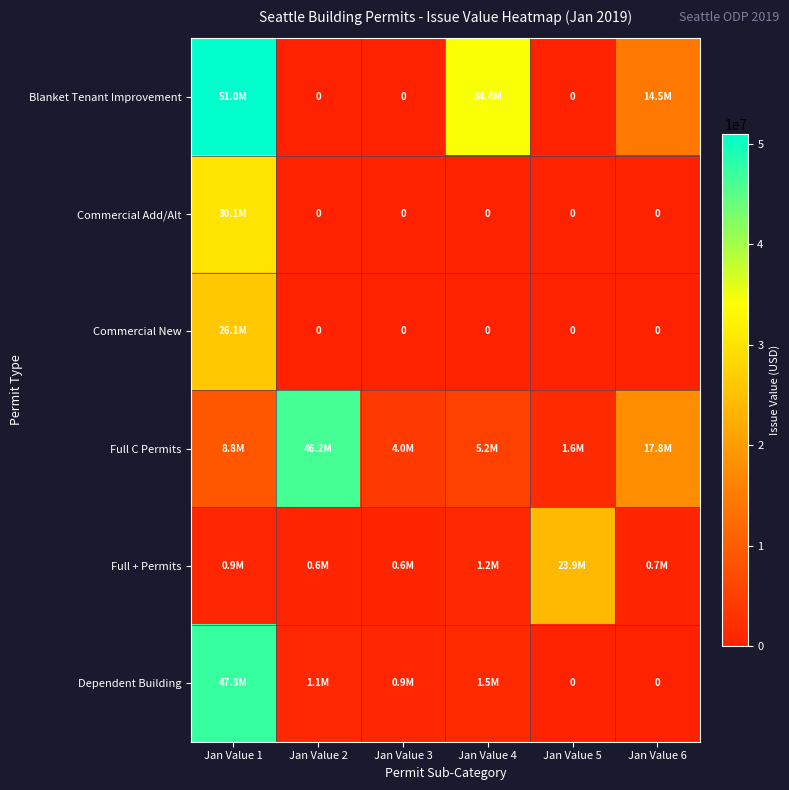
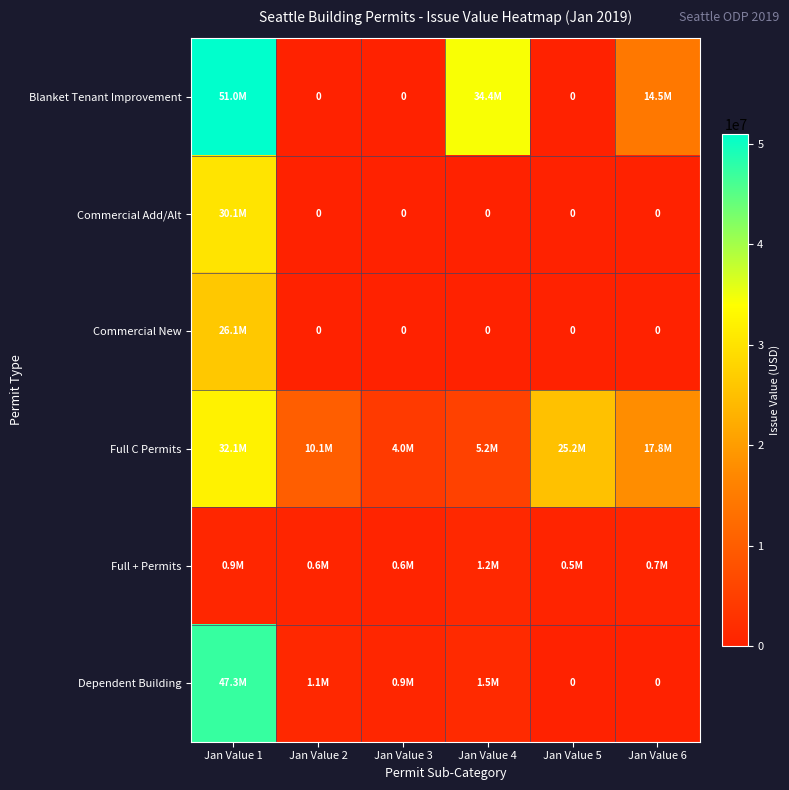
  {
    "Blanket Tenant Improvement": {
      "Jan Value 1": "51.0M",
      "Jan Value 2": "0",
      "Jan Value 3": "0",
      "Jan Value 4": "34.4M",
      "Jan Value 5": "0",
      "Jan Value 6": "14.5M"
    },
    "Commercial Add/Alt": {
      "Jan Value 1": "30.1M",
      "Jan Value 2": "0",
      "Jan Value 3": "0",
      "Jan Value 4": "0",
      "Jan Value 5": "0",
      "Jan Value 6": "0"
    },
    "Commercial New": {
      "Jan Value 1": "26.1M",
      "Jan Value 2": "0",
      "Jan Value 3": "0",
      "Jan Value 4": "0",
      "Jan Value 5": "0",
      "Jan Value 6": "0"
    },
    "Full C Permits": {
-     "Jan Value 1": "8.8M",
-     "Jan Value 2": "46.2M",
+     "Jan Value 1": "32.1M",
+     "Jan Value 2": "10.1M",
      "Jan Value 3": "4.0M",
      "Jan Value 4": "5.2M",
-     "Jan Value 5": "1.6M",
+     "Jan Value 5": "25.2M",
      "Jan Value 6": "17.8M"
    },
    "Full + Permits": {
      "Jan Value 1": "0.9M",
      "Jan Value 2": "0.6M",
      "Jan Value 3": "0.6M",
      "Jan Value 4": "1.2M",
-     "Jan Value 5": "23.9M",
+     "Jan Value 5": "0.5M",
      "Jan Value 6": "0.7M"
    },
    "Dependent Building": {
      "Jan Value 1": "47.3M",
      "Jan Value 2": "1.1M",
      "Jan Value 3": "0.9M",
      "Jan Value 4": "1.5M",
      "Jan Value 5": "0",
      "Jan Value 6": "0"
    }
  }
